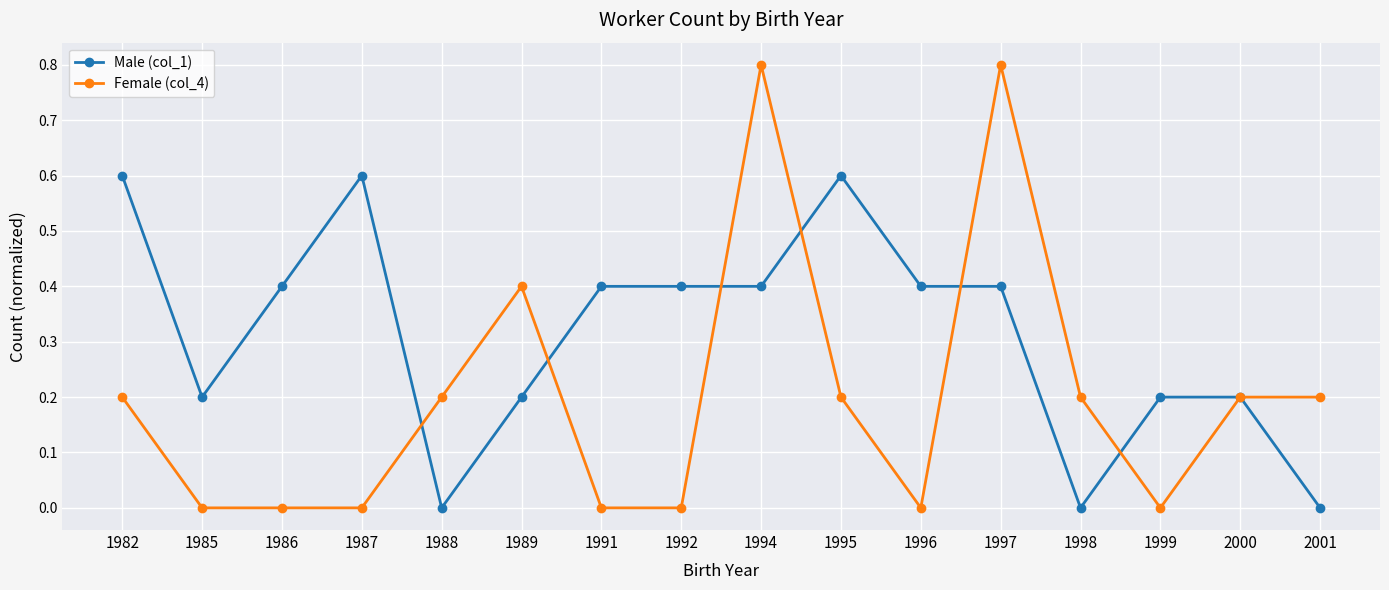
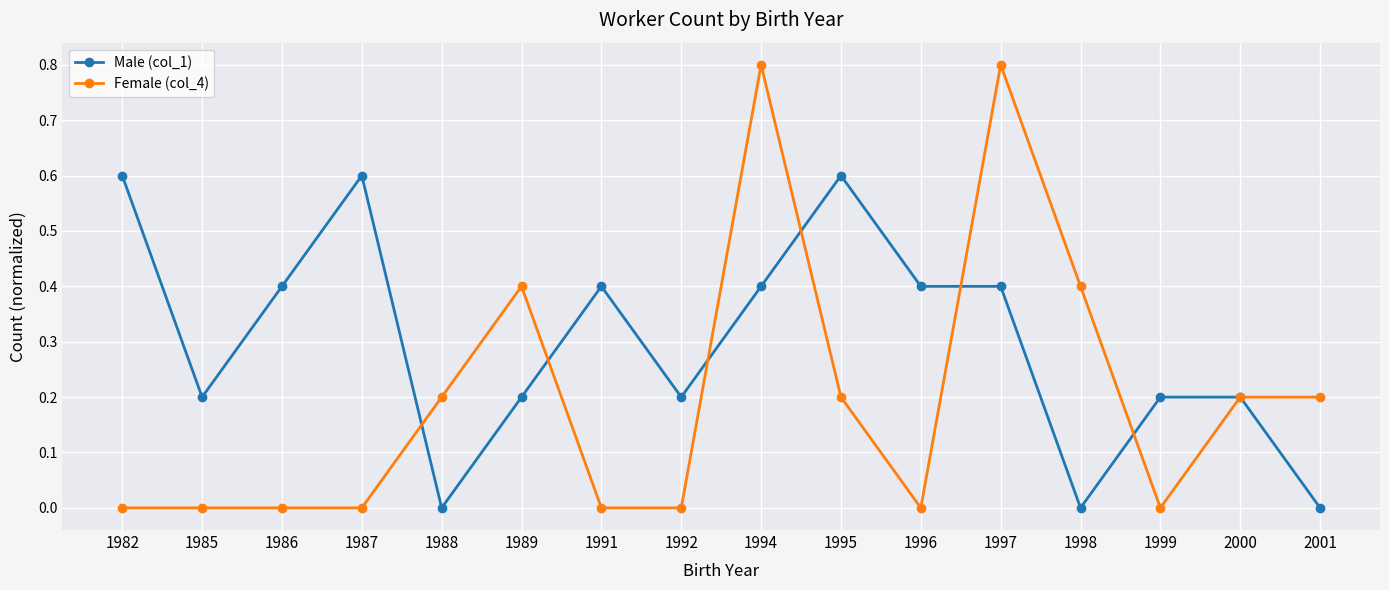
  {
    "Male (col_1)": {
      "1982": 0.60,
      "1985": 0.20,
      "1986": 0.40,
      "1987": 0.60,
      "1988": 0.00,
      "1989": 0.20,
      "1991": 0.40,
-     "1992": 0.40,
+     "1992": 0.20,
      "1994": 0.40,
      "1995": 0.60,
      "1996": 0.40,
      "1997": 0.40,
      "1998": 0.00,
      "1999": 0.20,
      "2001": 0.00
    },
    "Female (col_4)": {
-     "1982": 0.20,
+     "1982": 0.00,
      "1985": 0.00,
      "1986": 0.00,
      "1987": 0.00,
      "1988": 0.20,
      "1989": 0.40,
      "1991": 0.00,
      "1992": 0.00,
      "1994": 0.80,
      "1995": 0.20,
      "1996": 0.00,
      "1997": 0.80,
-     "1998": 0.20,
+     "1998": 0.40,
      "1999": 0.00,
      "2001": 0.20
    }
  }
